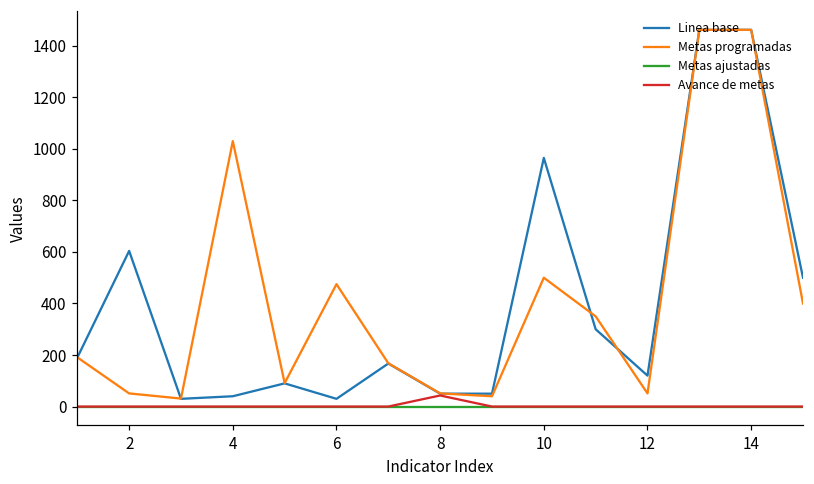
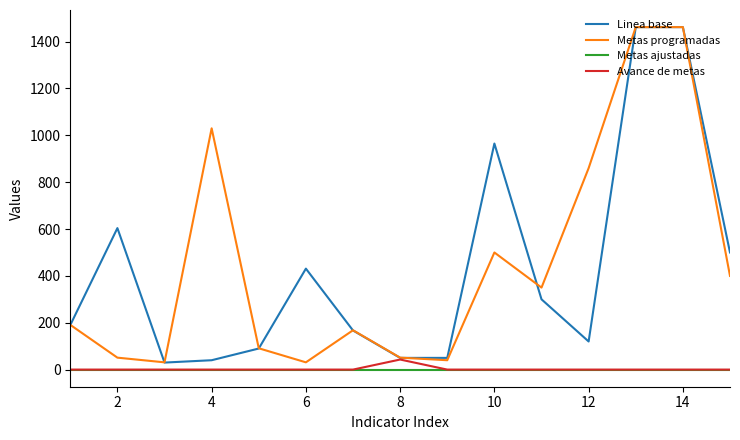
  {
    "Linea base": {
      "2": 600,
      "4": 40,
-     "6": 30,
+     "6": 430,
      "10": 970,
      "12": 120
    },
    "Metas programadas": {
      "2": 50,
      "4": 1030,
-     "6": 480,
+     "6": 30,
      "10": 500,
-     "12": 50
+     "12": 860
    },
    "Metas ajustadas": {
      "8": 0
    }
  }
